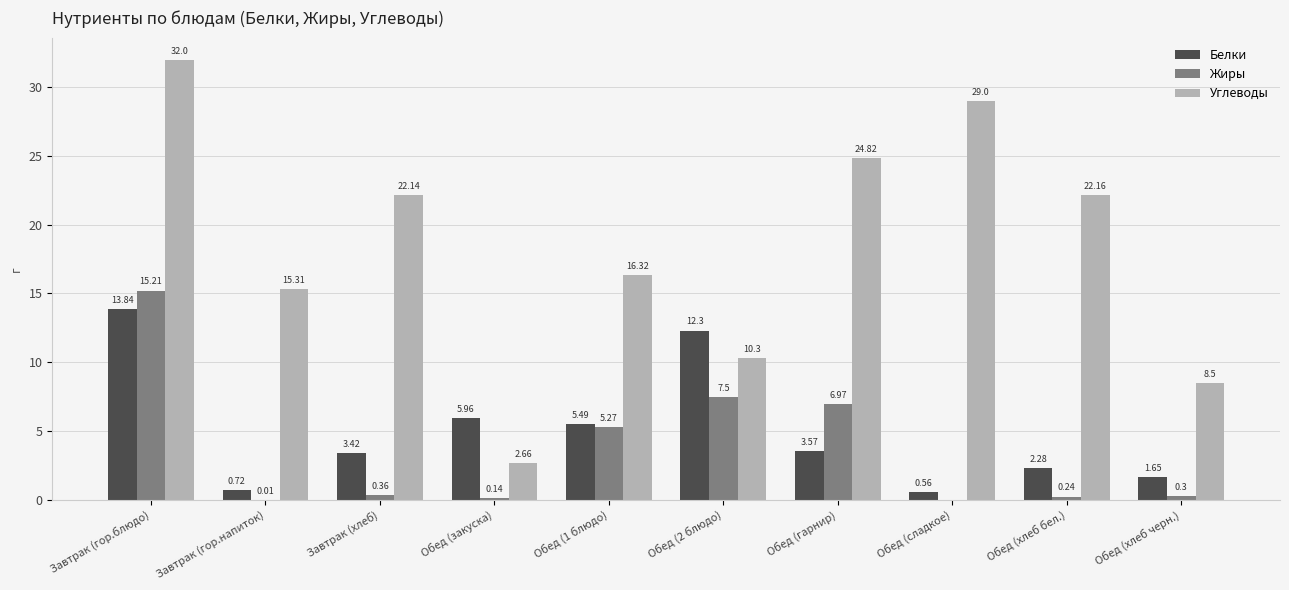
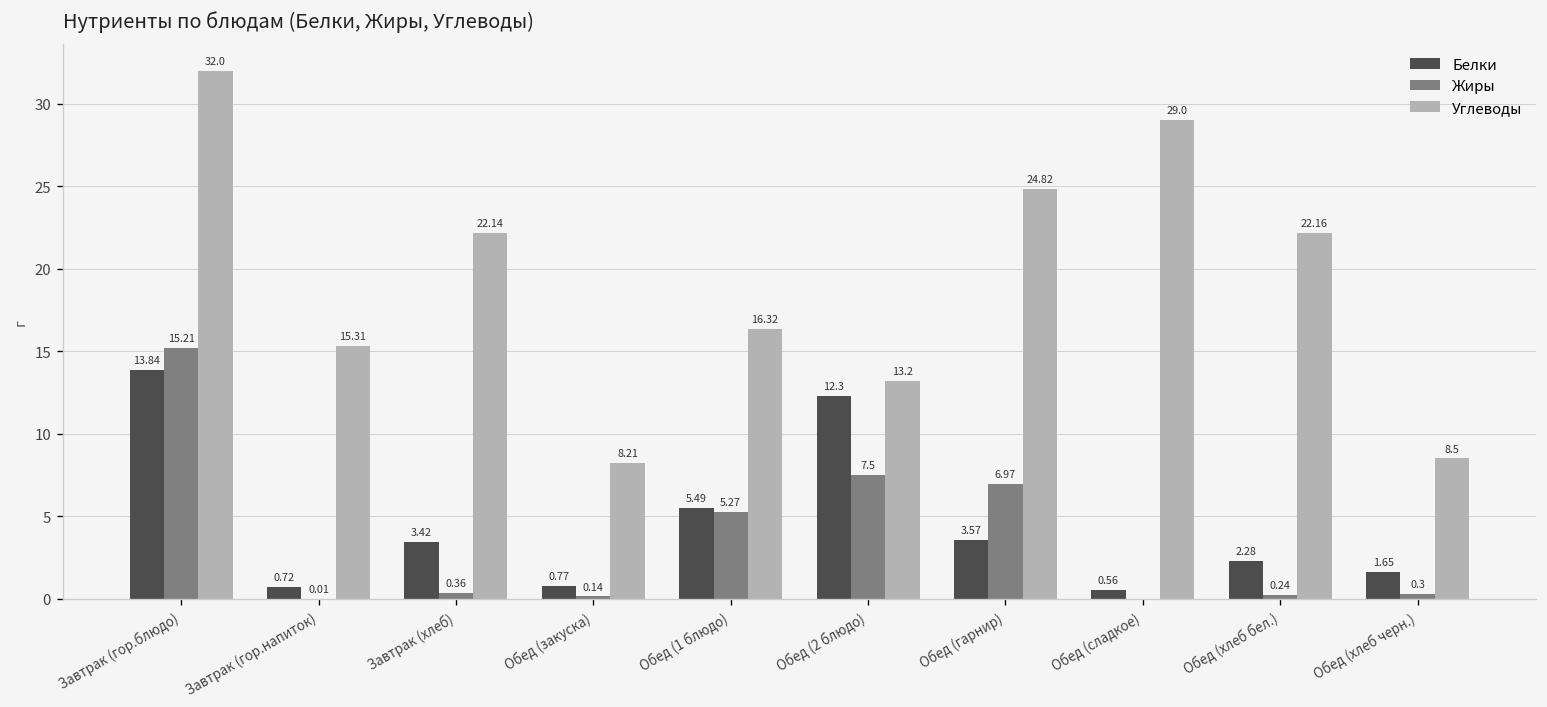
  {
    "Белки": {
      "Завтрак (гор.блюдо)": 13.84,
      "Завтрак (гор.напиток)": 0.72,
      "Завтрак (хлеб)": 3.42,
-     "Обед (закуска)": 5.96,
+     "Обед (закуска)": 0.77,
      "Обед (1 блюдо)": 5.49,
      "Обед (2 блюдо)": 12.3,
      "Обед (гарнир)": 3.57,
      "Обед (сладкое)": 0.56,
      "Обед (хлеб бел.)": 2.28,
      "Обед (хлеб черн.)": 1.65
    },
    "Жиры": {
      "Завтрак (гор.блюдо)": 15.21,
      "Завтрак (гор.напиток)": 0.01,
      "Завтрак (хлеб)": 0.36,
      "Обед (закуска)": 0.14,
      "Обед (1 блюдо)": 5.27,
      "Обед (2 блюдо)": 7.5,
      "Обед (гарнир)": 6.97,
      "Обед (хлеб бел.)": 0.24,
      "Обед (хлеб черн.)": 0.3
    },
    "Углеводы": {
      "Завтрак (гор.блюдо)": 32.0,
      "Завтрак (гор.напиток)": 15.31,
      "Завтрак (хлеб)": 22.14,
-     "Обед (закуска)": 2.66,
+     "Обед (закуска)": 8.21,
      "Обед (1 блюдо)": 16.32,
-     "Обед (2 блюдо)": 10.3,
+     "Обед (2 блюдо)": 13.2,
      "Обед (гарнир)": 24.82,
      "Обед (сладкое)": 29.0,
      "Обед (хлеб бел.)": 22.16,
      "Обед (хлеб черн.)": 8.5
    }
  }
